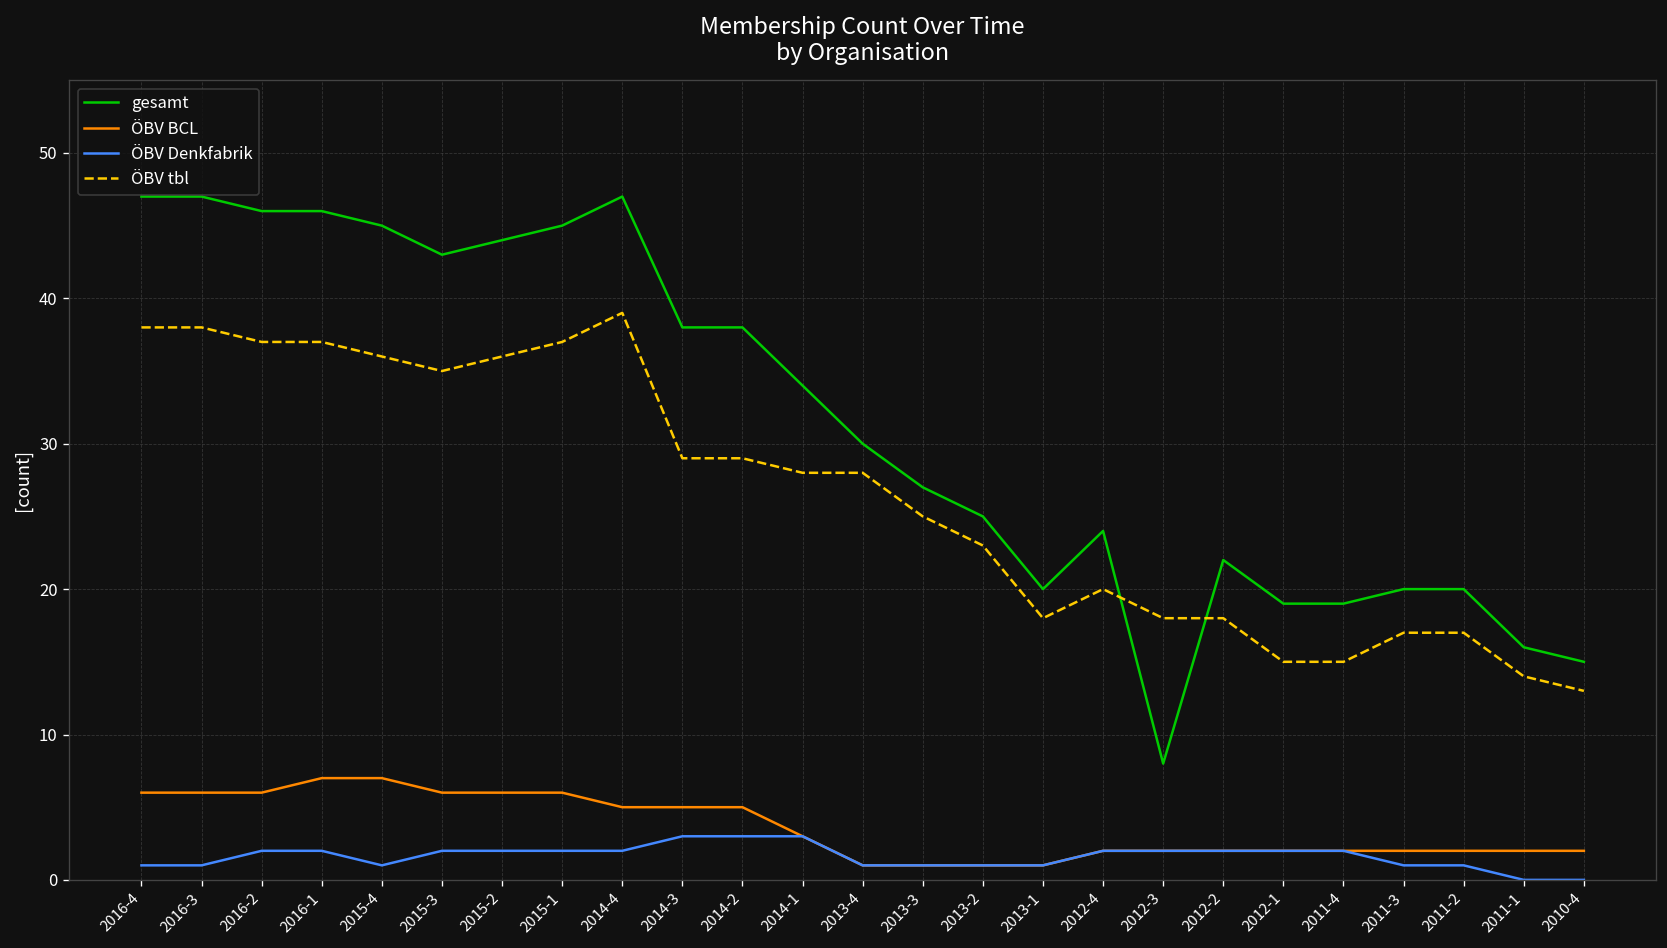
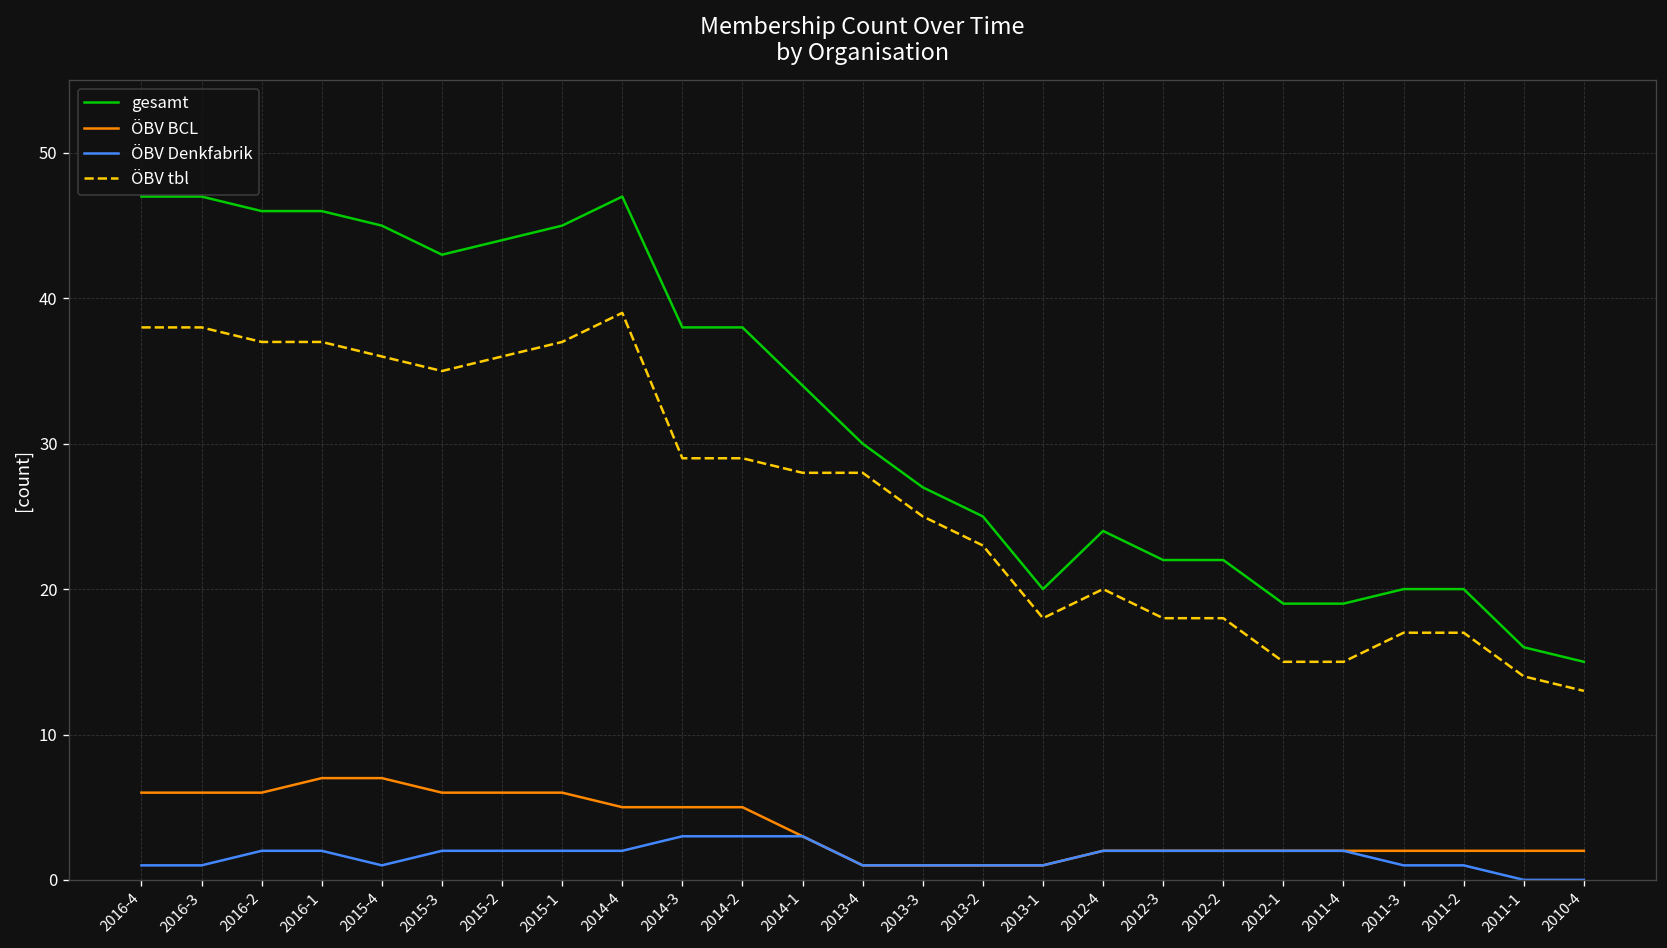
  {
    "gesamt": {
      "2016-4": 47,
      "2016-3": 47,
      "2016-2": 46,
      "2016-1": 46,
      "2015-4": 45,
      "2015-3": 43,
      "2015-2": 44,
      "2015-1": 45,
      "2014-4": 47,
      "2014-3": 38,
      "2014-2": 38,
      "2014-1": 34,
      "2013-4": 30,
      "2013-3": 27,
      "2013-2": 25,
      "2013-1": 20,
      "2012-4": 24,
-     "2012-3": 8,
+     "2012-3": 22,
      "2012-2": 22,
      "2012-1": 19,
      "2011-4": 19,
      "2011-3": 20,
      "2011-2": 20,
      "2011-1": 16,
      "2010-4": 15
    },
    "ÖBV BCL": {
      "2016-4": 6,
      "2016-3": 6,
      "2016-2": 6,
      "2016-1": 7,
      "2015-4": 7,
      "2015-3": 6,
      "2015-2": 6,
      "2015-1": 6,
      "2014-4": 5,
      "2014-3": 5,
      "2014-2": 5,
      "2011-3": 2,
      "2011-2": 2,
      "2011-1": 2,
      "2010-4": 2
    },
    "ÖBV Denkfabrik": {
      "2016-4": 1,
      "2016-3": 1,
      "2016-2": 2,
      "2016-1": 2,
      "2015-4": 1,
      "2015-3": 2,
      "2015-2": 2,
      "2015-1": 2,
      "2014-4": 2,
      "2014-3": 3,
      "2014-2": 3,
      "2011-3": 1,
      "2011-2": 1,
      "2011-1": 0,
      "2010-4": 0
    },
    "ÖBV tbl": {
      "2016-4": 38,
      "2016-3": 38,
      "2016-2": 37,
      "2016-1": 37,
      "2015-4": 36,
      "2015-3": 35,
      "2015-2": 36,
      "2015-1": 37,
      "2014-4": 39,
      "2014-3": 29,
      "2014-2": 29,
      "2014-1": 28,
      "2013-4": 28,
      "2013-3": 25,
      "2013-2": 23,
      "2013-1": 18,
      "2012-4": 20,
      "2012-3": 18,
      "2012-2": 18,
      "2012-1": 15,
      "2011-4": 15,
      "2011-3": 17,
      "2011-2": 17,
      "2011-1": 14,
      "2010-4": 13
    }
  }
